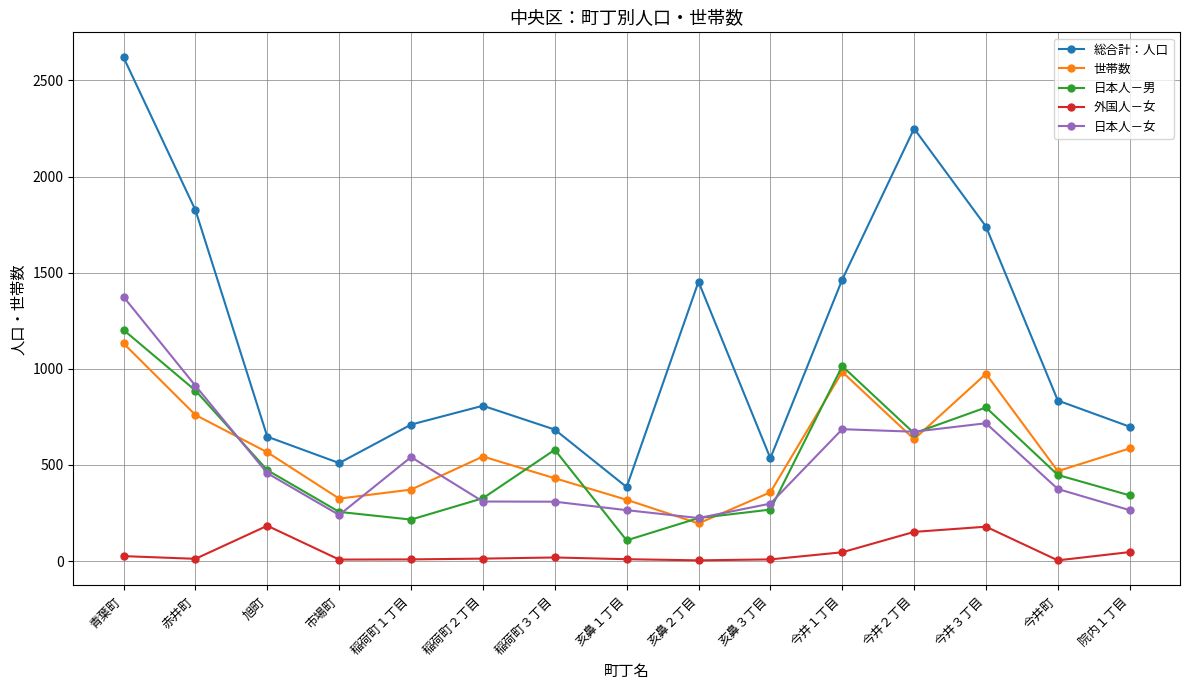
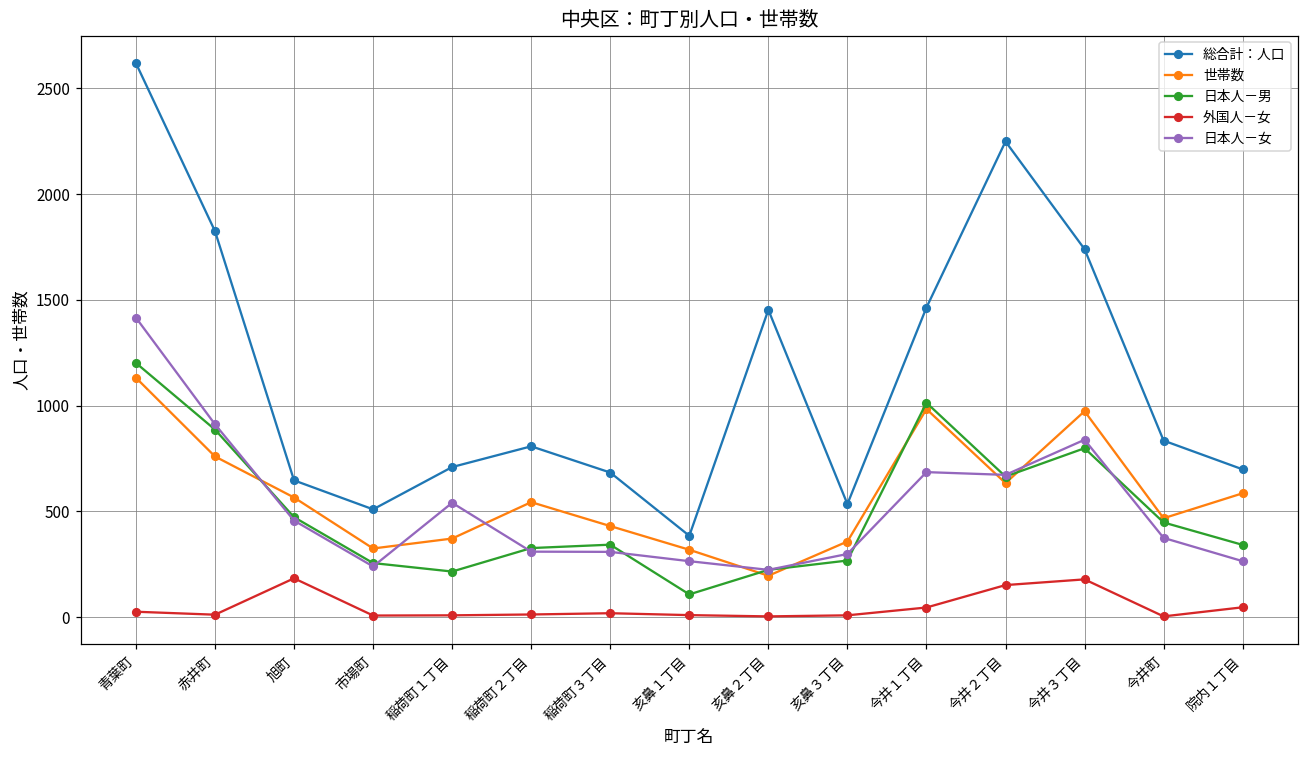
  {
    "総合計：人口": {
      "青葉町": 2620,
      "赤井町": 1830,
      "旭町": 650,
      "市場町": 510,
      "稲荷町１丁目": 710,
      "稲荷町２丁目": 810,
      "稲荷町３丁目": 680,
      "亥鼻１丁目": 390,
      "亥鼻２丁目": 1450,
      "亥鼻３丁目": 540,
      "今井１丁目": 1460,
      "今井２丁目": 2250,
      "今井３丁目": 1740,
      "今井町": 840,
      "院内１丁目": 700
    },
    "世帯数": {
      "青葉町": 1130,
      "赤井町": 760,
      "旭町": 570,
      "市場町": 330,
      "稲荷町１丁目": 370,
      "稲荷町２丁目": 540,
      "稲荷町３丁目": 430,
      "亥鼻１丁目": 320,
      "亥鼻２丁目": 200,
      "亥鼻３丁目": 360,
      "今井１丁目": 980,
      "今井２丁目": 630,
      "今井３丁目": 970,
      "今井町": 470,
      "院内１丁目": 590
    },
    "日本人－男": {
      "青葉町": 1200,
      "赤井町": 890,
      "旭町": 470,
      "市場町": 260,
      "稲荷町１丁目": 220,
      "稲荷町２丁目": 330,
-     "稲荷町３丁目": 580,
+     "稲荷町３丁目": 340,
      "亥鼻１丁目": 110,
      "亥鼻３丁目": 270,
      "今井１丁目": 1010,
      "今井３丁目": 800,
      "今井町": 450,
      "院内１丁目": 340
    },
    "外国人－女": {
      "青葉町": 30,
      "赤井町": 10,
      "旭町": 180,
      "市場町": 10,
      "稲荷町１丁目": 10,
      "稲荷町２丁目": 10,
      "稲荷町３丁目": 20,
      "亥鼻１丁目": 10,
      "亥鼻２丁目": 0,
      "亥鼻３丁目": 10,
      "今井１丁目": 50,
      "今井２丁目": 150,
      "今井３丁目": 180,
      "今井町": 0,
      "院内１丁目": 50
    },
    "日本人－女": {
-     "青葉町": 1370,
+     "青葉町": 1420,
      "赤井町": 910,
      "旭町": 460,
      "市場町": 240,
      "稲荷町１丁目": 540,
      "稲荷町２丁目": 310,
      "稲荷町３丁目": 310,
      "亥鼻１丁目": 270,
      "亥鼻３丁目": 300,
      "今井１丁目": 690,
-     "今井３丁目": 720,
+     "今井３丁目": 840,
      "今井町": 380,
      "院内１丁目": 270
    }
  }
